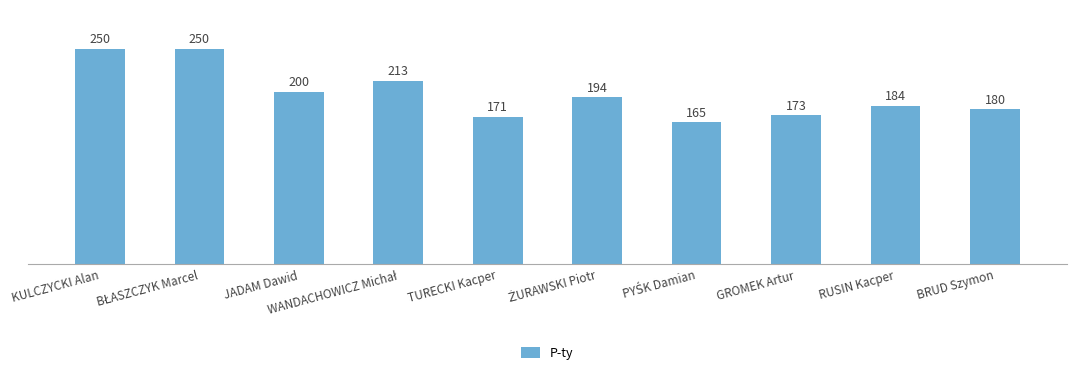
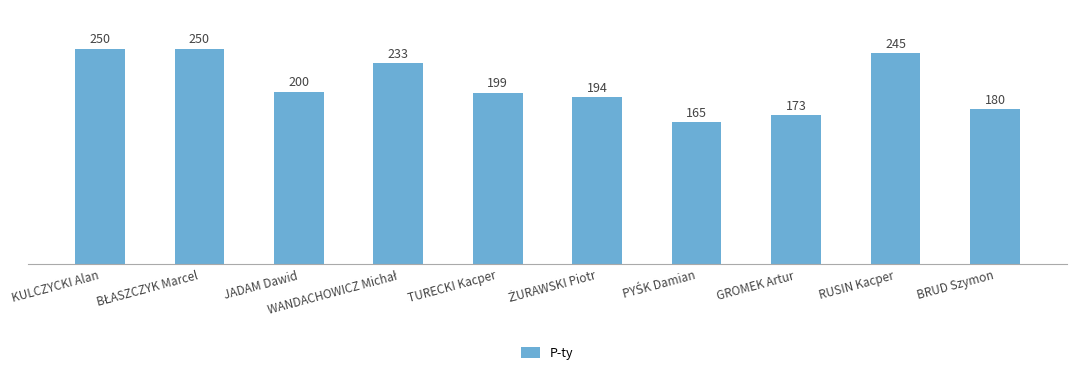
  {
    "KULCZYCKI Alan": 250,
    "BŁASZCZYK Marcel": 250,
    "JADAM Dawid": 200,
-   "WANDACHOWICZ Michał": 213,
-   "TURECKI Kacper": 171,
+   "WANDACHOWICZ Michał": 233,
+   "TURECKI Kacper": 199,
    "ŻURAWSKI Piotr": 194,
    "PYŚK Damian": 165,
    "GROMEK Artur": 173,
-   "RUSIN Kacper": 184,
+   "RUSIN Kacper": 245,
    "BRUD Szymon": 180
  }
